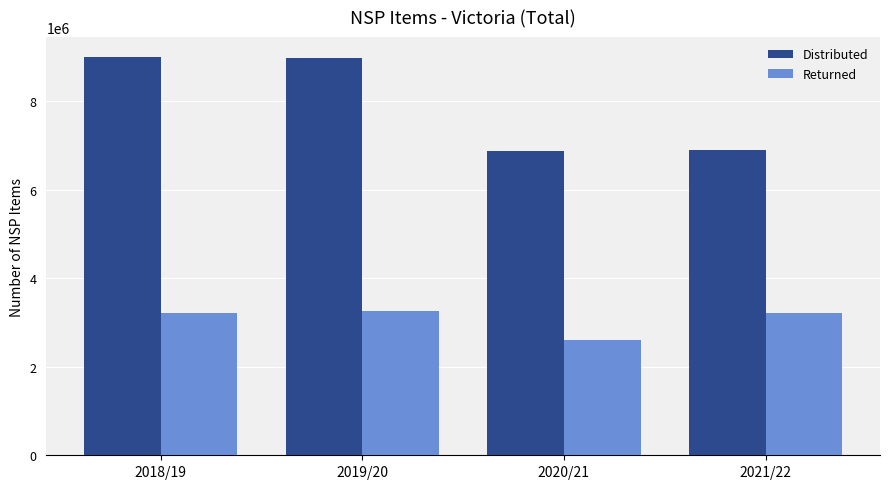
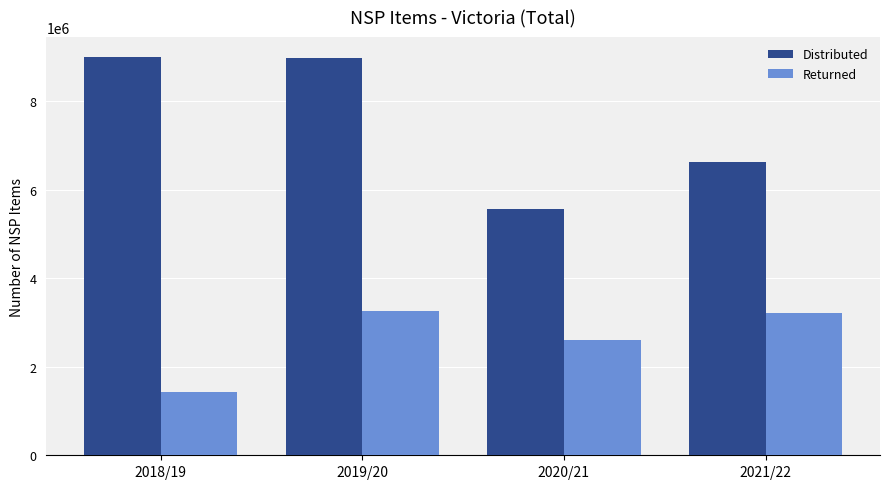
  {
    "Distributed": {
      "2018/19": 9000000,
      "2019/20": 9000000,
-     "2020/21": 6900000,
-     "2021/22": 6900000
+     "2020/21": 5600000,
+     "2021/22": 6600000
    },
    "Returned": {
-     "2018/19": 3200000,
+     "2018/19": 1400000,
      "2019/20": 3300000,
      "2020/21": 2600000,
      "2021/22": 3200000
    }
  }
